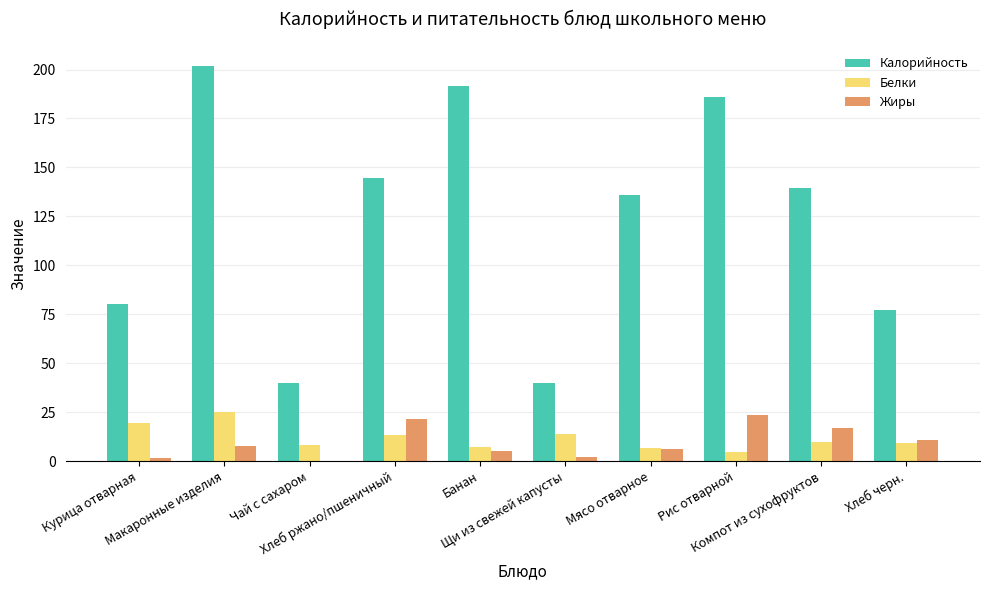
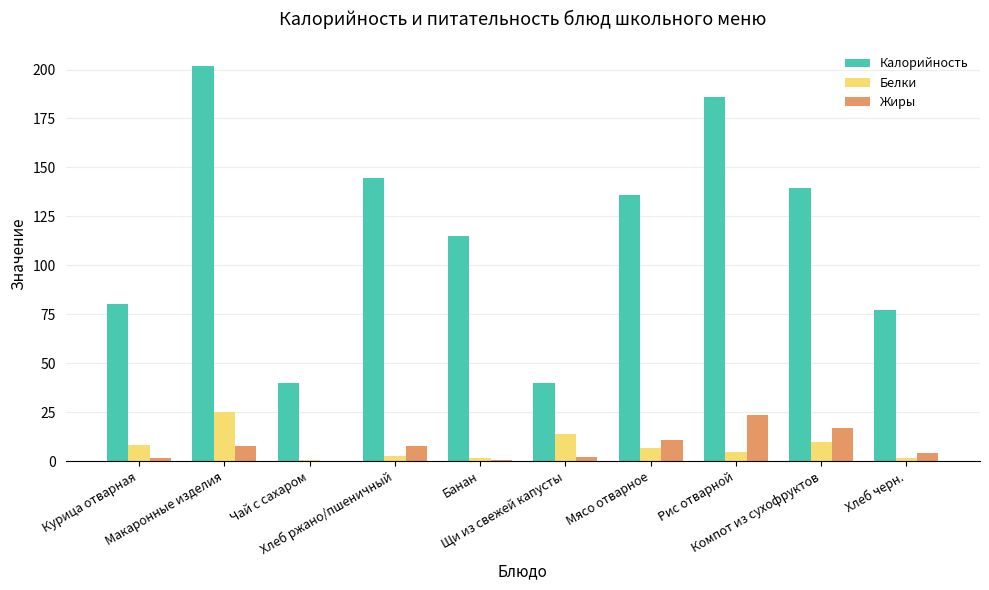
  {
    "Калорийность": {
      "Курица отварная": 80,
      "Макаронные изделия": 202,
      "Чай с сахаром": 40,
      "Хлеб ржано/пшеничный": 145,
-     "Банан": 192,
+     "Банан": 115,
      "Щи из свежей капусты": 40,
      "Мясо отварное": 136,
      "Рис отварной": 186,
      "Компот из сухофруктов": 140,
      "Хлеб черн.": 77
    },
    "Белки": {
-     "Курица отварная": 19,
+     "Курица отварная": 8,
      "Макаронные изделия": 25,
-     "Чай с сахаром": 8,
-     "Хлеб ржано/пшеничный": 13,
-     "Банан": 7,
+     "Чай с сахаром": 1,
+     "Хлеб ржано/пшеничный": 2,
+     "Банан": 2,
      "Щи из свежей капусты": 14,
      "Мясо отварное": 7,
      "Рис отварной": 4,
      "Компот из сухофруктов": 10,
-     "Хлеб черн.": 9
+     "Хлеб черн.": 1
    },
    "Жиры": {
      "Курица отварная": 2,
      "Макаронные изделия": 8,
      "Чай с сахаром": 0,
-     "Хлеб ржано/пшеничный": 22,
-     "Банан": 5,
+     "Хлеб ржано/пшеничный": 8,
+     "Банан": 1,
      "Щи из свежей капусты": 2,
-     "Мясо отварное": 6,
+     "Мясо отварное": 11,
      "Рис отварной": 24,
      "Компот из сухофруктов": 17,
-     "Хлеб черн.": 11
+     "Хлеб черн.": 4
    }
  }
